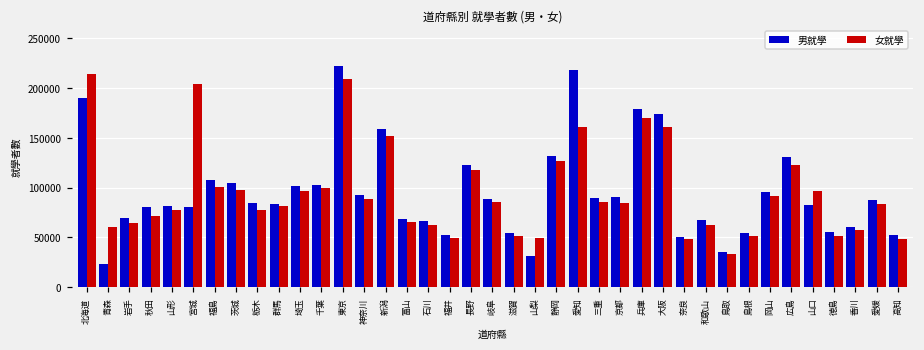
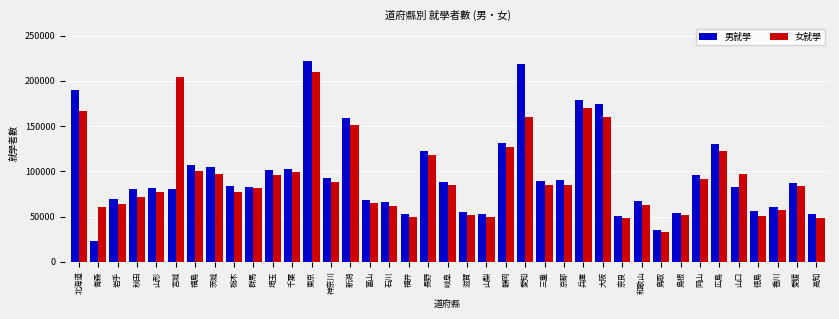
  {
    "男就學": {
      "北海道": 190000,
      "青森": 20000,
      "岩手": 70000,
      "秋田": 80000,
      "山形": 80000,
      "宮城": 80000,
      "福島": 110000,
      "茨城": 100000,
      "栃木": 80000,
      "群馬": 80000,
      "埼玉": 100000,
      "千葉": 100000,
      "東京": 220000,
      "神奈川": 90000,
      "新潟": 160000,
      "富山": 70000,
      "石川": 70000,
      "福井": 50000,
      "長野": 120000,
      "岐阜": 90000,
      "滋賀": 50000,
-     "山梨": 30000,
+     "山梨": 50000,
      "静岡": 130000,
      "愛知": 220000,
      "三重": 90000,
      "京都": 90000,
      "兵庫": 180000,
      "大阪": 170000,
      "奈良": 50000,
      "和歌山": 70000,
      "鳥取": 40000,
      "島根": 50000,
      "岡山": 100000,
      "広島": 130000,
      "山口": 80000,
      "徳島": 60000,
      "香川": 60000,
      "愛媛": 90000,
      "高知": 50000
    },
    "女就學": {
-     "北海道": 210000,
+     "北海道": 170000,
      "青森": 60000,
      "岩手": 60000,
      "秋田": 70000,
      "山形": 80000,
      "宮城": 200000,
      "福島": 100000,
      "茨城": 100000,
      "栃木": 80000,
      "群馬": 80000,
      "埼玉": 100000,
      "千葉": 100000,
      "東京": 210000,
      "神奈川": 90000,
      "新潟": 150000,
      "富山": 70000,
      "石川": 60000,
      "福井": 50000,
      "長野": 120000,
      "岐阜": 90000,
      "滋賀": 50000,
      "山梨": 50000,
      "静岡": 130000,
      "愛知": 160000,
      "三重": 90000,
      "京都": 80000,
      "兵庫": 170000,
      "大阪": 160000,
      "奈良": 50000,
      "和歌山": 60000,
      "鳥取": 30000,
      "島根": 50000,
      "岡山": 90000,
      "広島": 120000,
      "山口": 100000,
      "徳島": 50000,
      "香川": 60000,
      "愛媛": 80000,
      "高知": 50000
    }
  }
